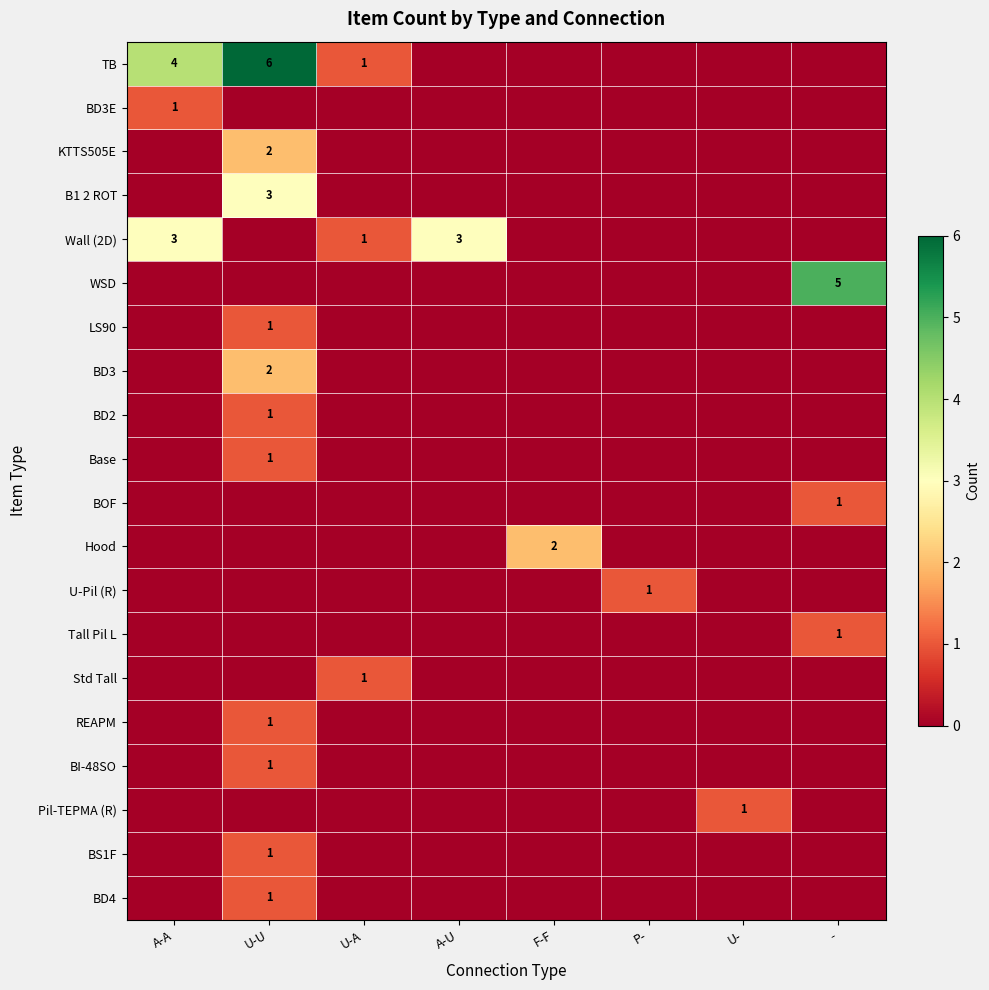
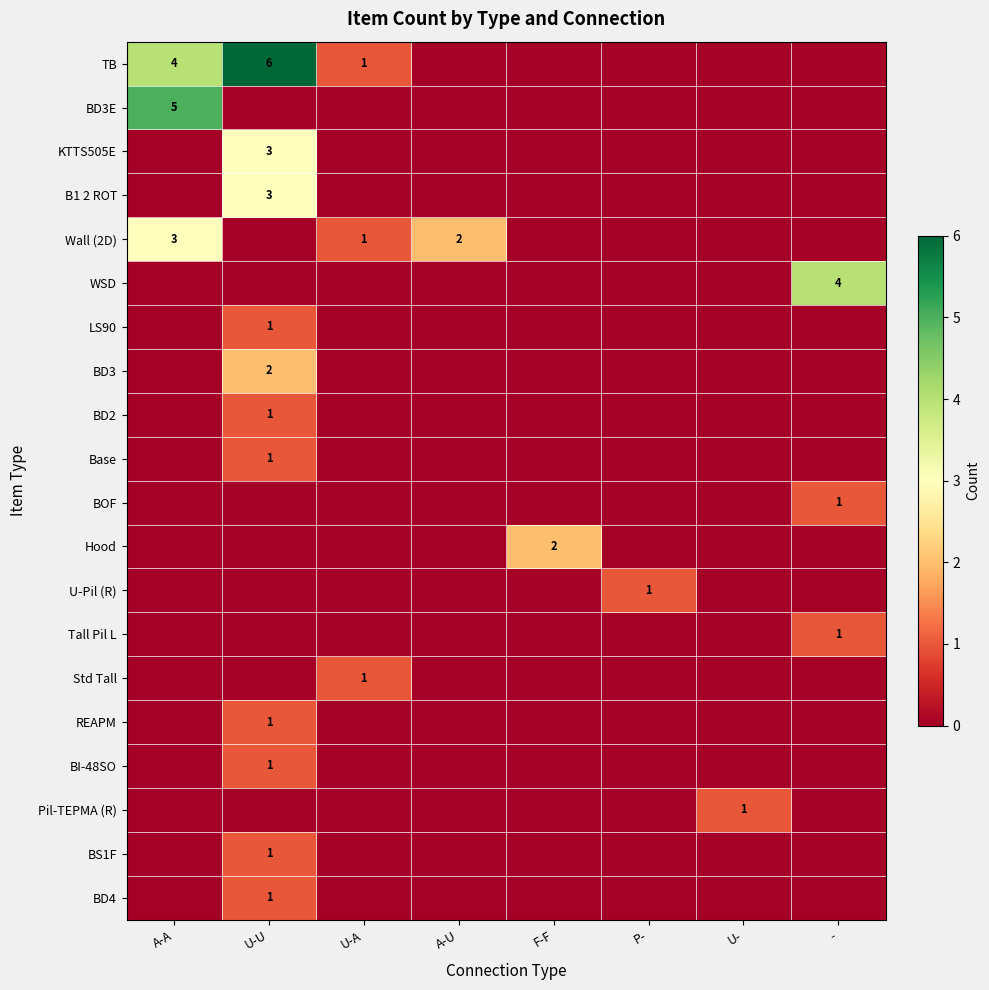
  {
    "TB": {
      "A-A": 4,
      "U-U": 6,
      "U-A": 1
    },
    "BD3E": {
-     "A-A": 1
+     "A-A": 5
    },
    "KTTS505E": {
-     "U-U": 2
+     "U-U": 3
    },
    "B1 2 ROT": {
      "U-U": 3
    },
    "Wall (2D)": {
      "A-A": 3,
      "U-A": 1,
-     "A-U": 3
+     "A-U": 2
    },
    "WSD": {
-     "-": 5
+     "-": 4
    },
    "LS90": {
      "U-U": 1
    },
    "BD3": {
      "U-U": 2
    },
    "BD2": {
      "U-U": 1
    },
    "Base": {
      "U-U": 1
    },
    "BOF": {
      "-": 1
    },
    "Hood": {
      "F-F": 2
    },
    "U-Pil (R)": {
      "P-": 1
    },
    "Tall Pil L": {
      "-": 1
    },
    "Std Tall": {
      "U-A": 1
    },
    "REAPM": {
      "U-U": 1
    },
    "BI-48SO": {
      "U-U": 1
    },
    "Pil-TEPMA (R)": {
      "U-": 1
    },
    "BS1F": {
      "U-U": 1
    },
    "BD4": {
      "U-U": 1
    }
  }
